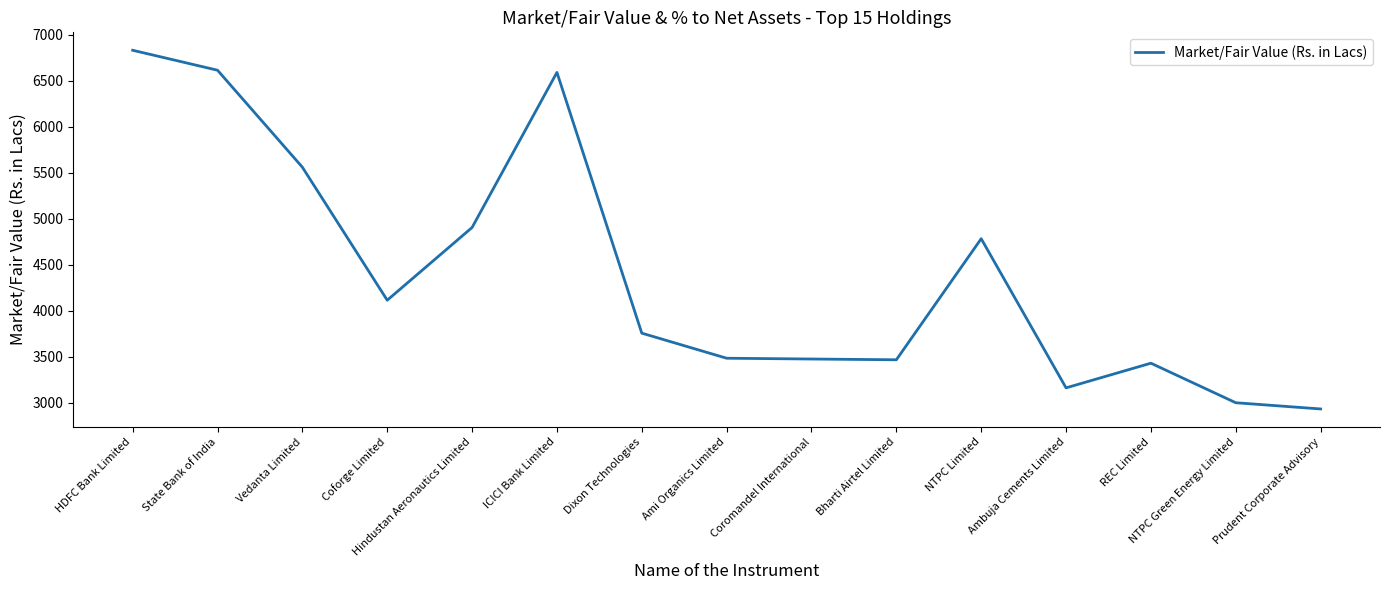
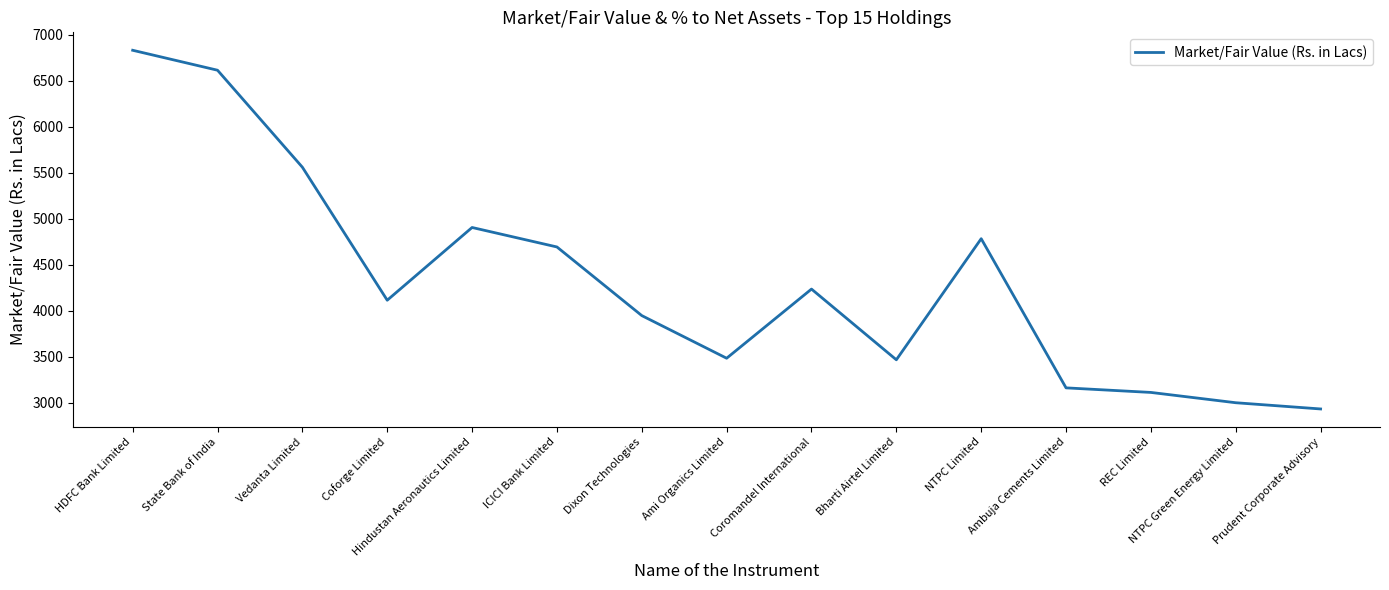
  {
    "HDFC Bank Limited": 6800,
    "State Bank of India": 6600,
    "Vedanta Limited": 5600,
    "Coforge Limited": 4100,
    "Hindustan Aeronautics Limited": 4900,
-   "ICICI Bank Limited": 6600,
-   "Dixon Technologies": 3800,
+   "ICICI Bank Limited": 4700,
+   "Dixon Technologies": 3900,
    "Ami Organics Limited": 3500,
-   "Coromandel International": 3500,
+   "Coromandel International": 4200,
    "Bharti Airtel Limited": 3500,
    "NTPC Limited": 4800,
    "Ambuja Cements Limited": 3200,
-   "REC Limited": 3400,
+   "REC Limited": 3100,
    "NTPC Green Energy Limited": 3000,
    "Prudent Corporate Advisory": 2900
  }
